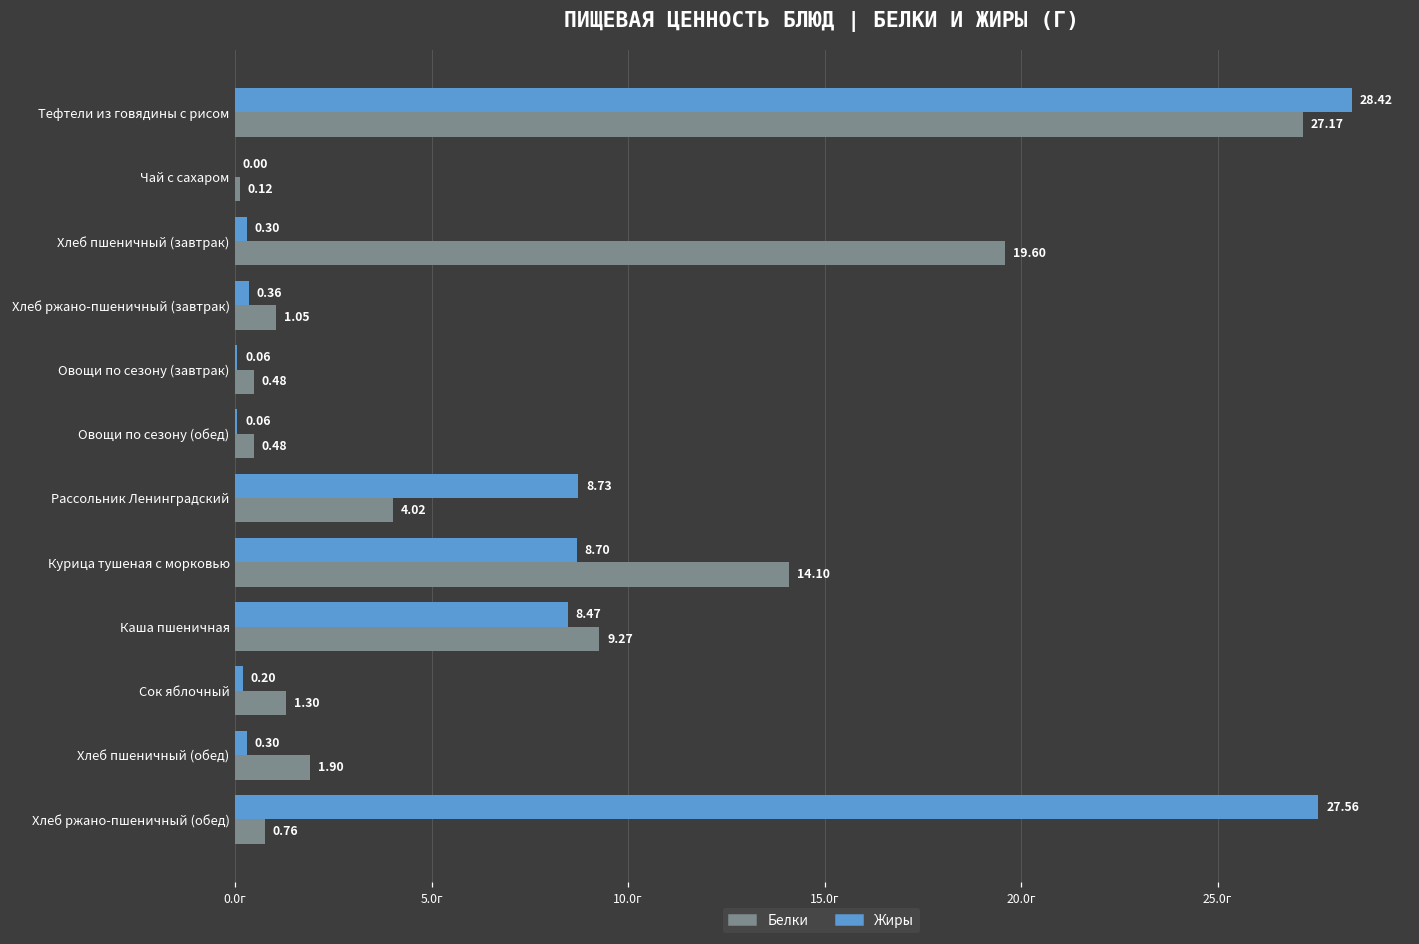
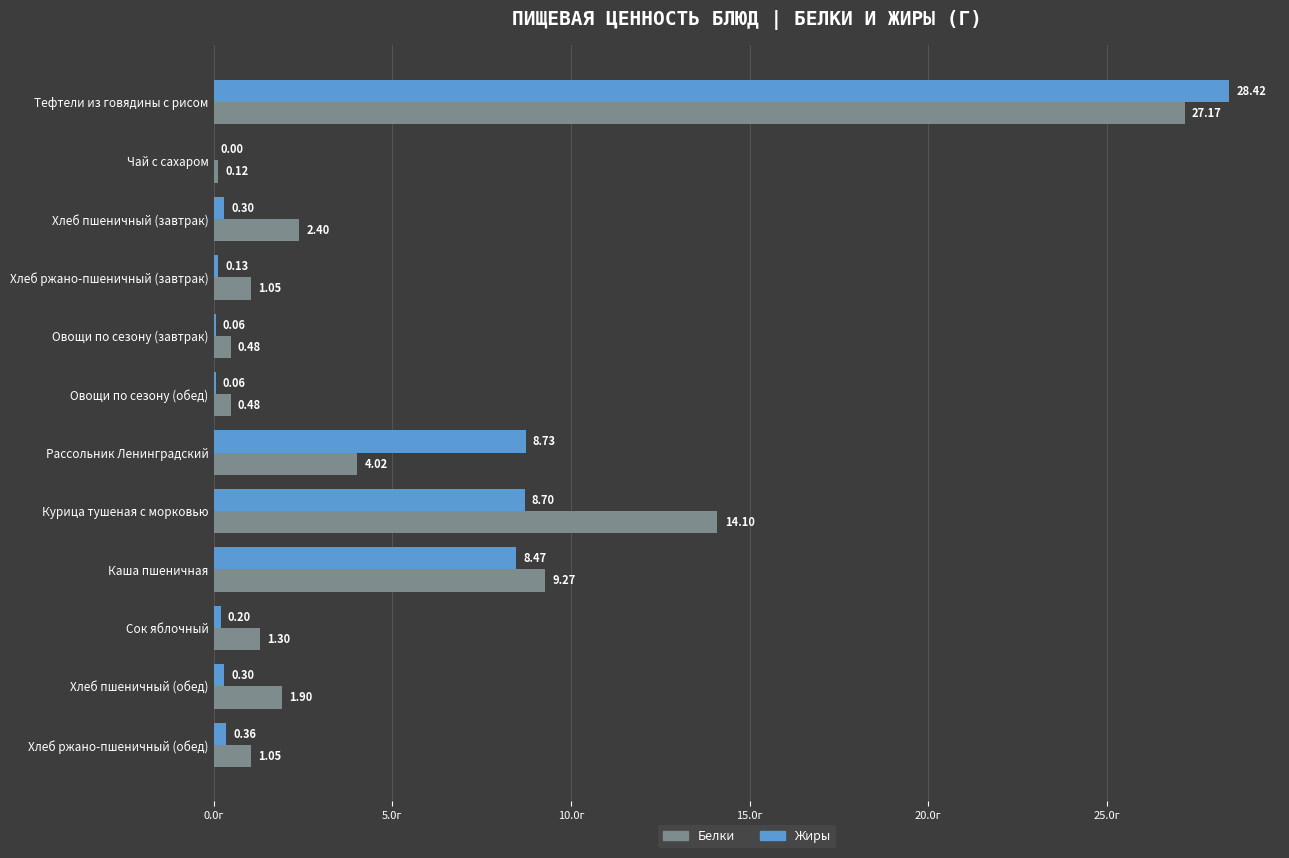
  {
    "Белки": {
      "Тефтели из говядины с рисом": 27.17,
      "Чай с сахаром": 0.12,
-     "Хлеб пшеничный (завтрак)": 19.60,
+     "Хлеб пшеничный (завтрак)": 2.40,
      "Хлеб ржано-пшеничный (завтрак)": 1.05,
      "Овощи по сезону (завтрак)": 0.48,
      "Овощи по сезону (обед)": 0.48,
      "Рассольник Ленинградский": 4.02,
      "Курица тушеная с морковью": 14.10,
      "Каша пшеничная": 9.27,
      "Сок яблочный": 1.30,
      "Хлеб пшеничный (обед)": 1.90,
-     "Хлеб ржано-пшеничный (обед)": 0.76
+     "Хлеб ржано-пшеничный (обед)": 1.05
    },
    "Жиры": {
      "Тефтели из говядины с рисом": 28.42,
      "Чай с сахаром": 0.00,
      "Хлеб пшеничный (завтрак)": 0.30,
-     "Хлеб ржано-пшеничный (завтрак)": 0.36,
+     "Хлеб ржано-пшеничный (завтрак)": 0.13,
      "Овощи по сезону (завтрак)": 0.06,
      "Овощи по сезону (обед)": 0.06,
      "Рассольник Ленинградский": 8.73,
      "Курица тушеная с морковью": 8.70,
      "Каша пшеничная": 8.47,
      "Сок яблочный": 0.20,
      "Хлеб пшеничный (обед)": 0.30,
-     "Хлеб ржано-пшеничный (обед)": 27.56
+     "Хлеб ржано-пшеничный (обед)": 0.36
    }
  }
